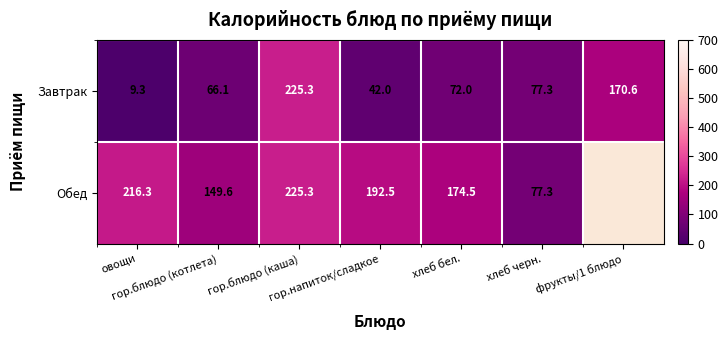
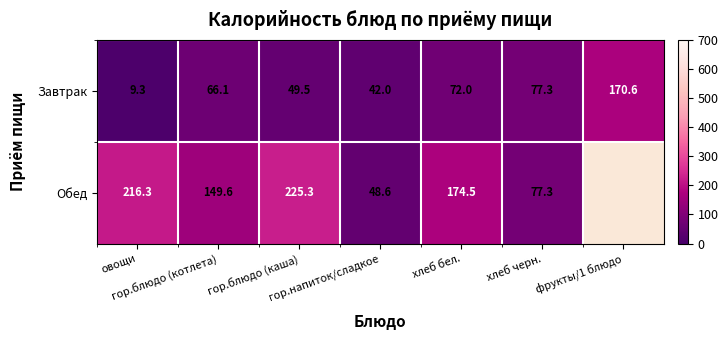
  {
    "Завтрак": {
      "овощи": 9.3,
      "гор.блюдо (котлета)": 66.1,
-     "гор.блюдо (каша)": 225.3,
+     "гор.блюдо (каша)": 49.5,
      "гор.напиток/сладкое": 42.0,
      "хлеб бел.": 72.0,
      "хлеб черн.": 77.3,
      "фрукты/1 блюдо": 170.6
    },
    "Обед": {
      "овощи": 216.3,
      "гор.блюдо (котлета)": 149.6,
      "гор.блюдо (каша)": 225.3,
-     "гор.напиток/сладкое": 192.5,
+     "гор.напиток/сладкое": 48.6,
      "хлеб бел.": 174.5,
      "хлеб черн.": 77.3
    }
  }
